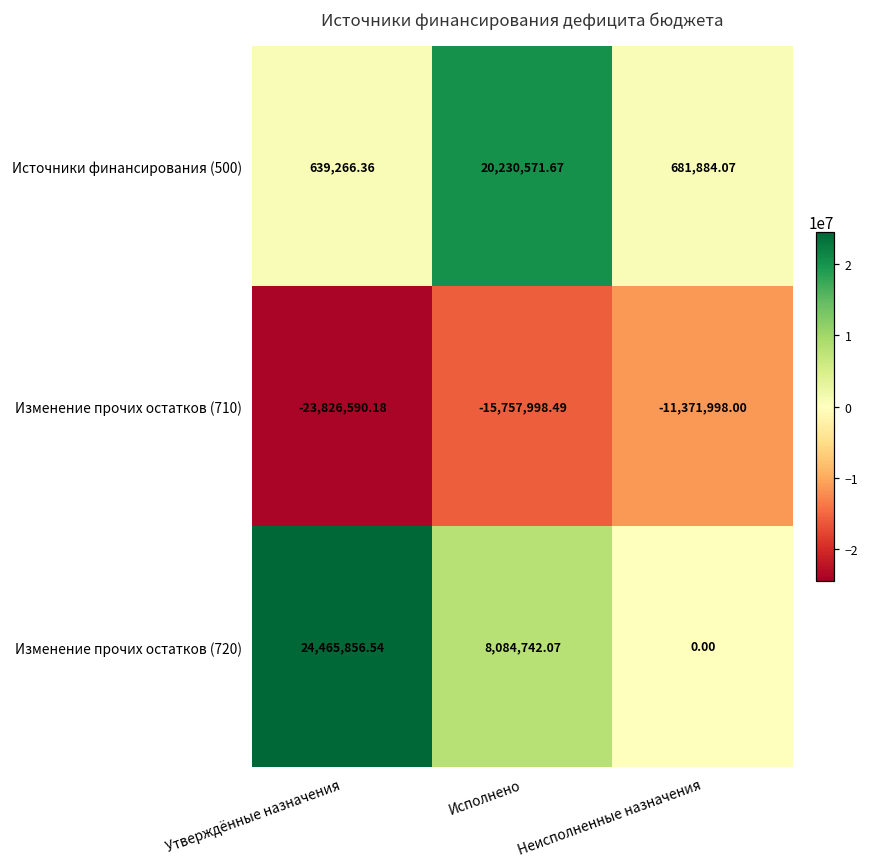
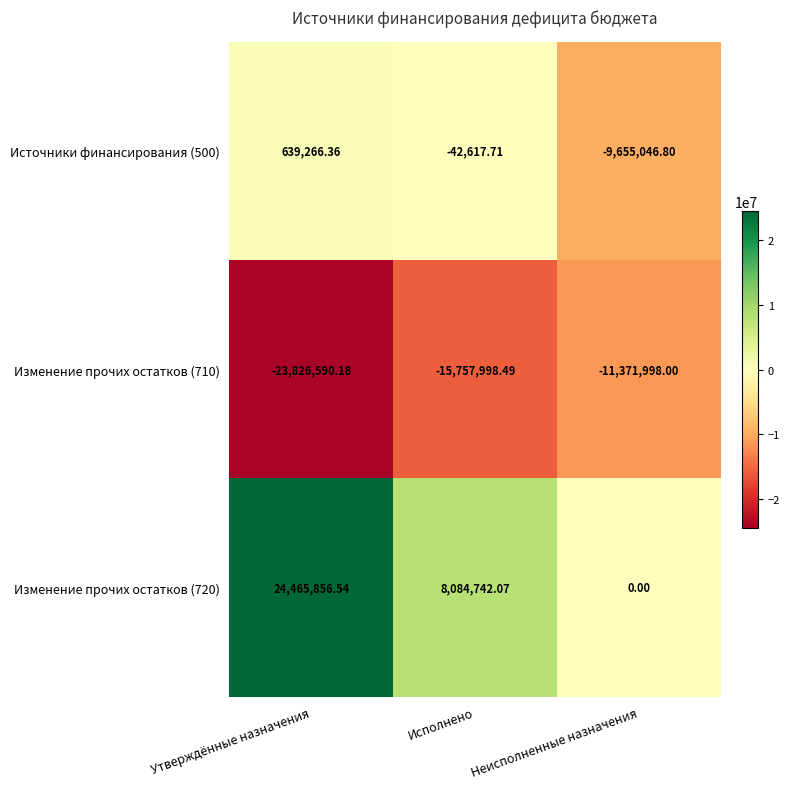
  {
    "Источники финансирования (500)": {
      "Утверждённые назначения": "639,266.36",
-     "Исполнено": "20,230,571.67",
-     "Неисполненные назначения": "681,884.07"
+     "Исполнено": "-42,617.71",
+     "Неисполненные назначения": "-9,655,046.80"
    },
    "Изменение прочих остатков (710)": {
      "Утверждённые назначения": "-23,826,590.18",
      "Исполнено": "-15,757,998.49",
      "Неисполненные назначения": "-11,371,998.00"
    },
    "Изменение прочих остатков (720)": {
      "Утверждённые назначения": "24,465,856.54",
      "Исполнено": "8,084,742.07",
      "Неисполненные назначения": "0.00"
    }
  }
